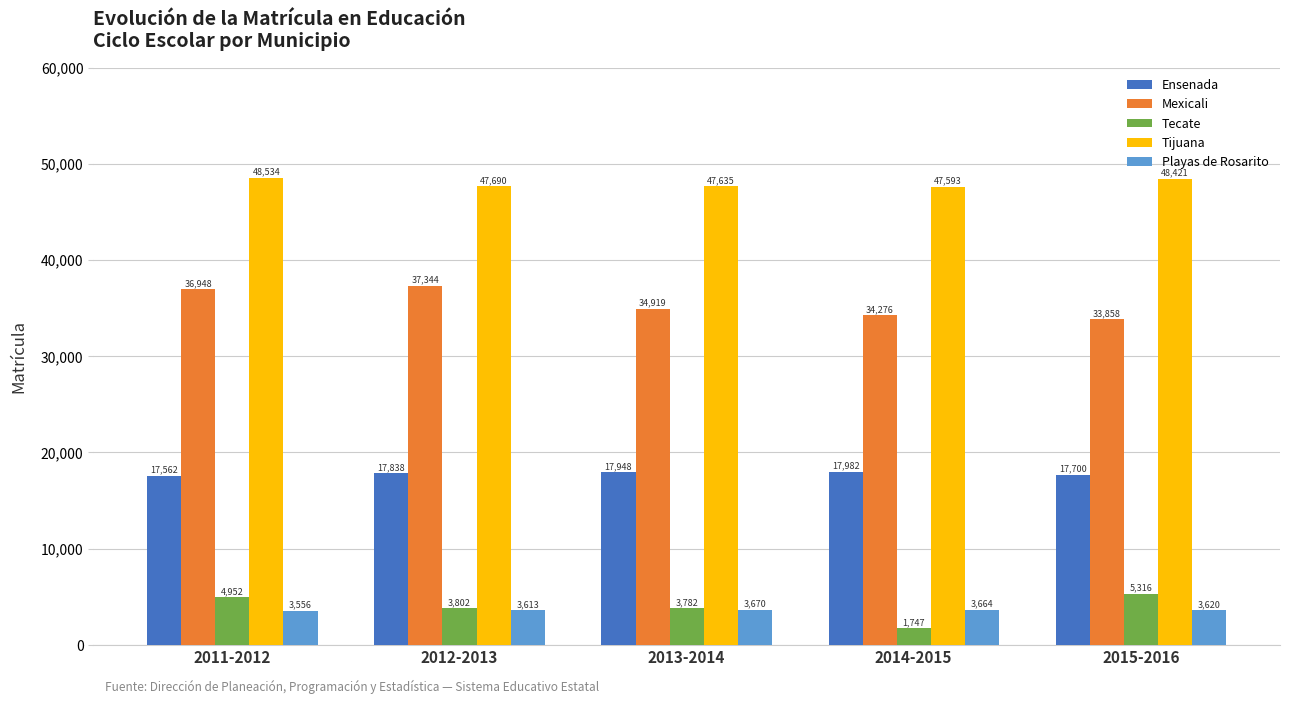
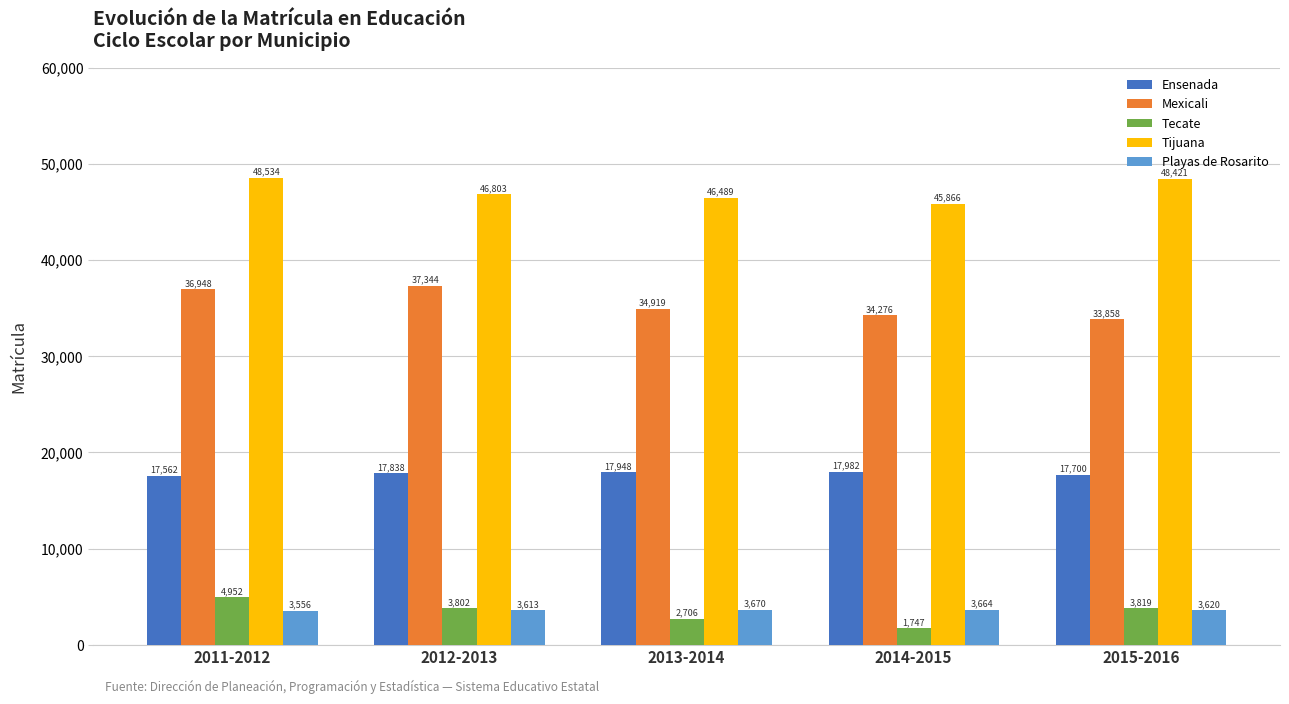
  {
    "Mexicali": {
      "2011-2012": "36,948",
      "2012-2013": "37,344",
      "2013-2014": "34,919",
      "2014-2015": "34,276",
      "2015-2016": "33,858"
    },
    "Tecate": {
      "2011-2012": "4,952",
      "2012-2013": "3,802",
-     "2013-2014": "3,782",
+     "2013-2014": "2,706",
      "2014-2015": "1,747",
-     "2015-2016": "5,316"
+     "2015-2016": "3,819"
    },
    "Tijuana": {
      "2011-2012": "48,534",
-     "2012-2013": "47,690",
-     "2013-2014": "47,635",
-     "2014-2015": "47,593",
+     "2012-2013": "46,803",
+     "2013-2014": "46,489",
+     "2014-2015": "45,866",
      "2015-2016": "48,421"
    }
  }
